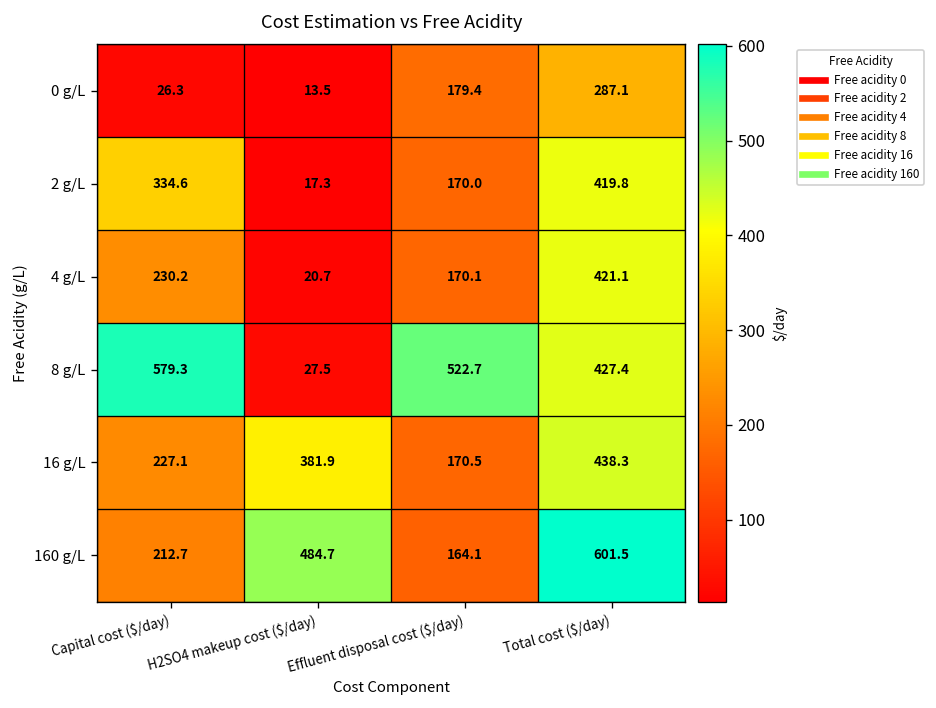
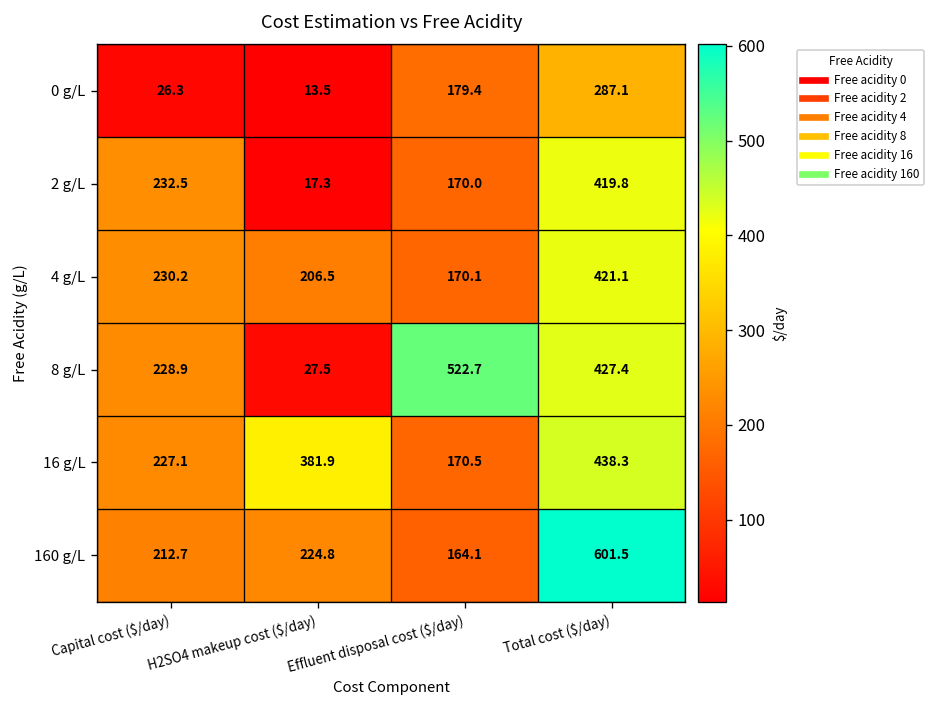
  {
    "0 g/L": {
      "Capital cost ($/day)": 26.3,
      "H2SO4 makeup cost ($/day)": 13.5,
      "Effluent disposal cost ($/day)": 179.4,
      "Total cost ($/day)": 287.1
    },
    "2 g/L": {
-     "Capital cost ($/day)": 334.6,
+     "Capital cost ($/day)": 232.5,
      "H2SO4 makeup cost ($/day)": 17.3,
      "Effluent disposal cost ($/day)": 170.0,
      "Total cost ($/day)": 419.8
    },
    "4 g/L": {
      "Capital cost ($/day)": 230.2,
-     "H2SO4 makeup cost ($/day)": 20.7,
+     "H2SO4 makeup cost ($/day)": 206.5,
      "Effluent disposal cost ($/day)": 170.1,
      "Total cost ($/day)": 421.1
    },
    "8 g/L": {
-     "Capital cost ($/day)": 579.3,
+     "Capital cost ($/day)": 228.9,
      "H2SO4 makeup cost ($/day)": 27.5,
      "Effluent disposal cost ($/day)": 522.7,
      "Total cost ($/day)": 427.4
    },
    "16 g/L": {
      "Capital cost ($/day)": 227.1,
      "H2SO4 makeup cost ($/day)": 381.9,
      "Effluent disposal cost ($/day)": 170.5,
      "Total cost ($/day)": 438.3
    },
    "160 g/L": {
      "Capital cost ($/day)": 212.7,
-     "H2SO4 makeup cost ($/day)": 484.7,
+     "H2SO4 makeup cost ($/day)": 224.8,
      "Effluent disposal cost ($/day)": 164.1,
      "Total cost ($/day)": 601.5
    }
  }
